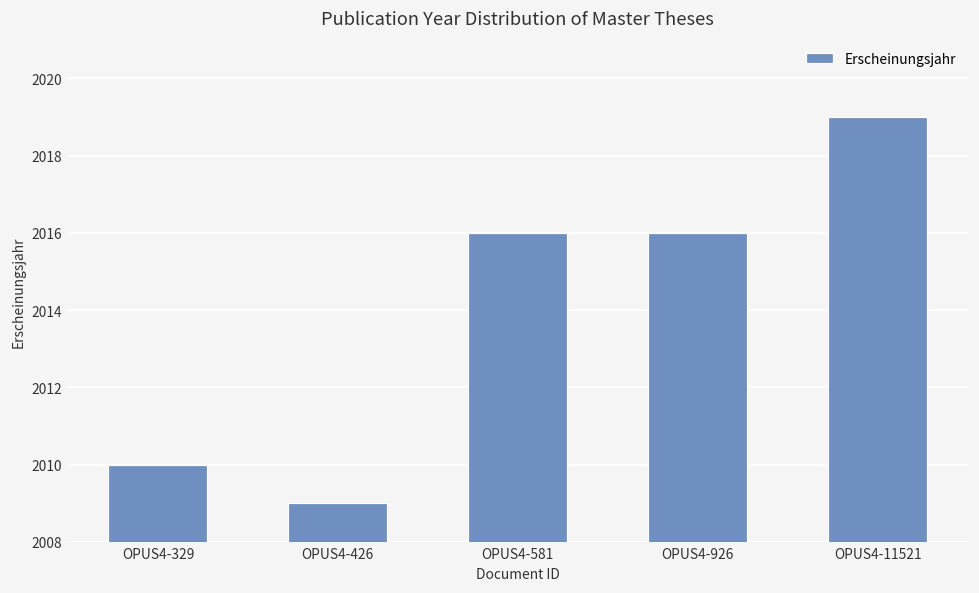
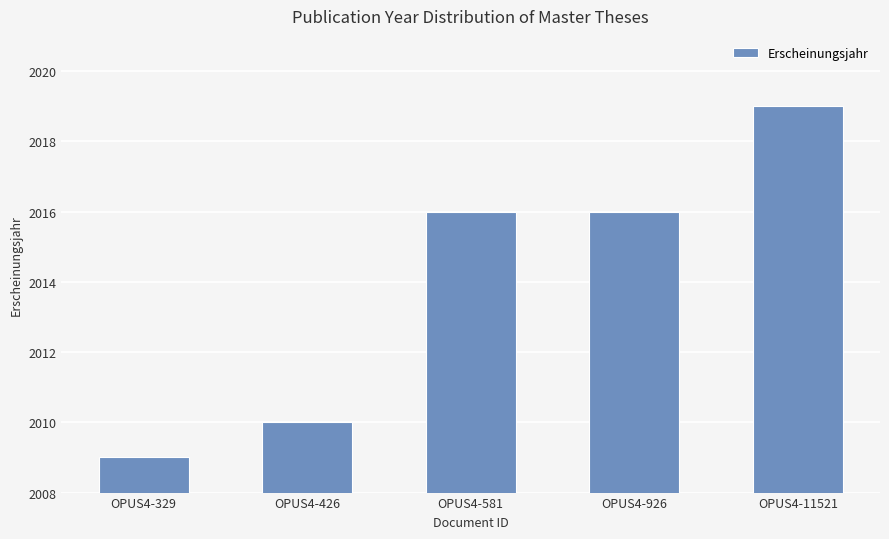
  {
-   "OPUS4-329": 2010,
-   "OPUS4-426": 2009,
+   "OPUS4-329": 2009,
+   "OPUS4-426": 2010,
    "OPUS4-581": 2016,
    "OPUS4-926": 2016,
    "OPUS4-11521": 2019
  }
